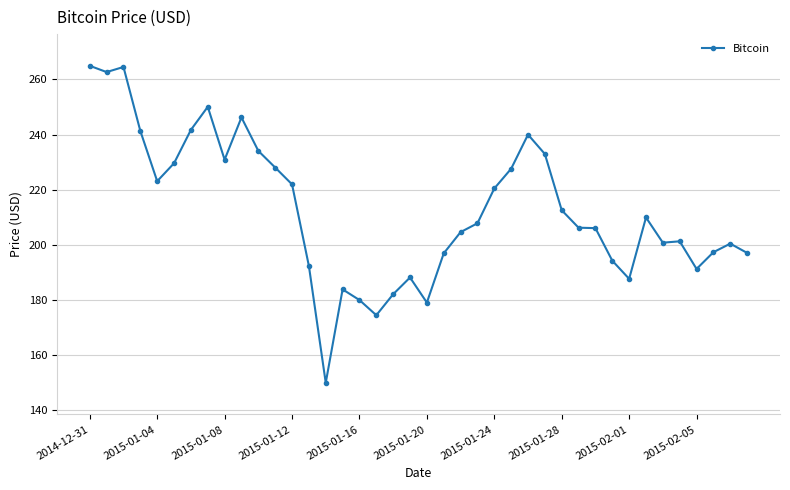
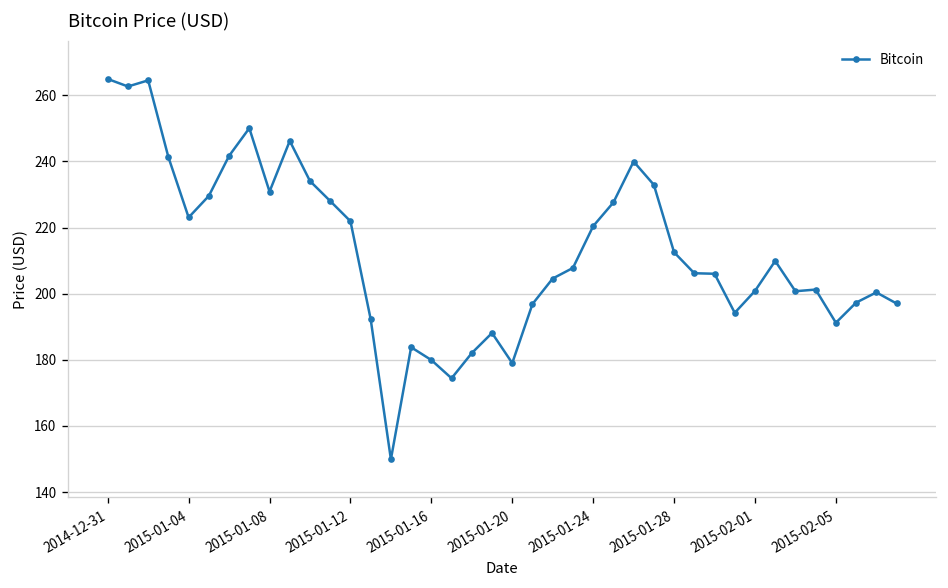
  {
    "2014-12-31": 265,
    "2015-01-04": 223,
    "2015-01-08": 231,
    "2015-01-12": 222,
    "2015-01-16": 180,
    "2015-01-20": 179,
    "2015-01-24": 220,
    "2015-01-28": 213,
-   "2015-02-01": 188,
+   "2015-02-01": 201,
    "2015-02-05": 191
  }
